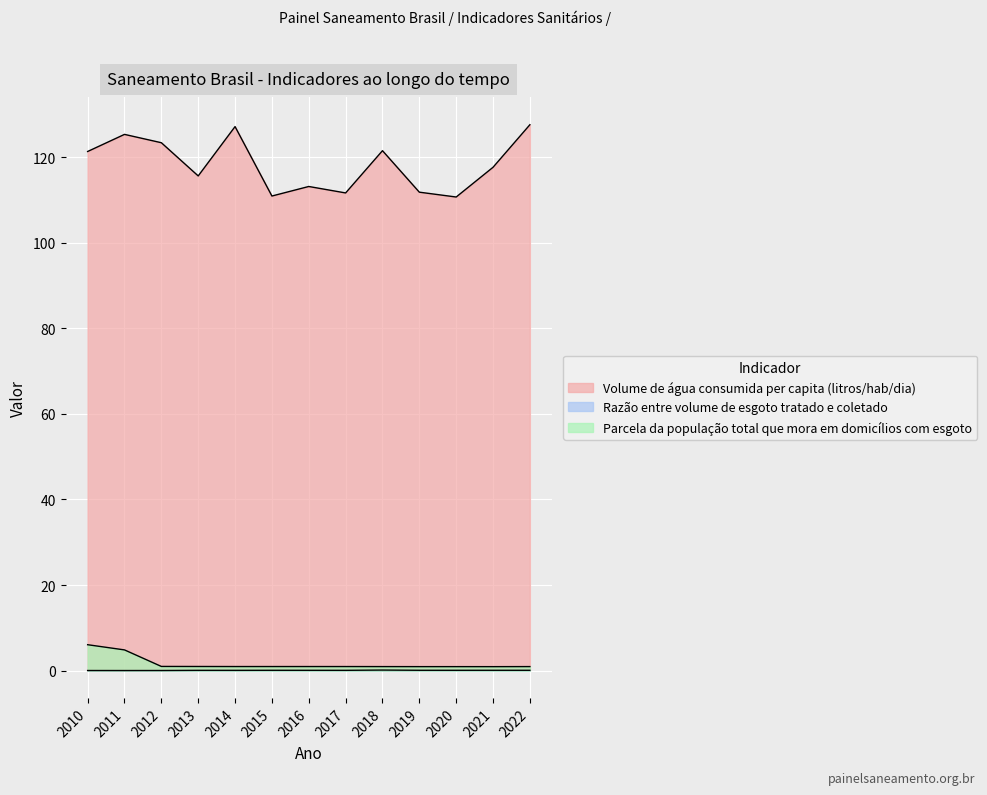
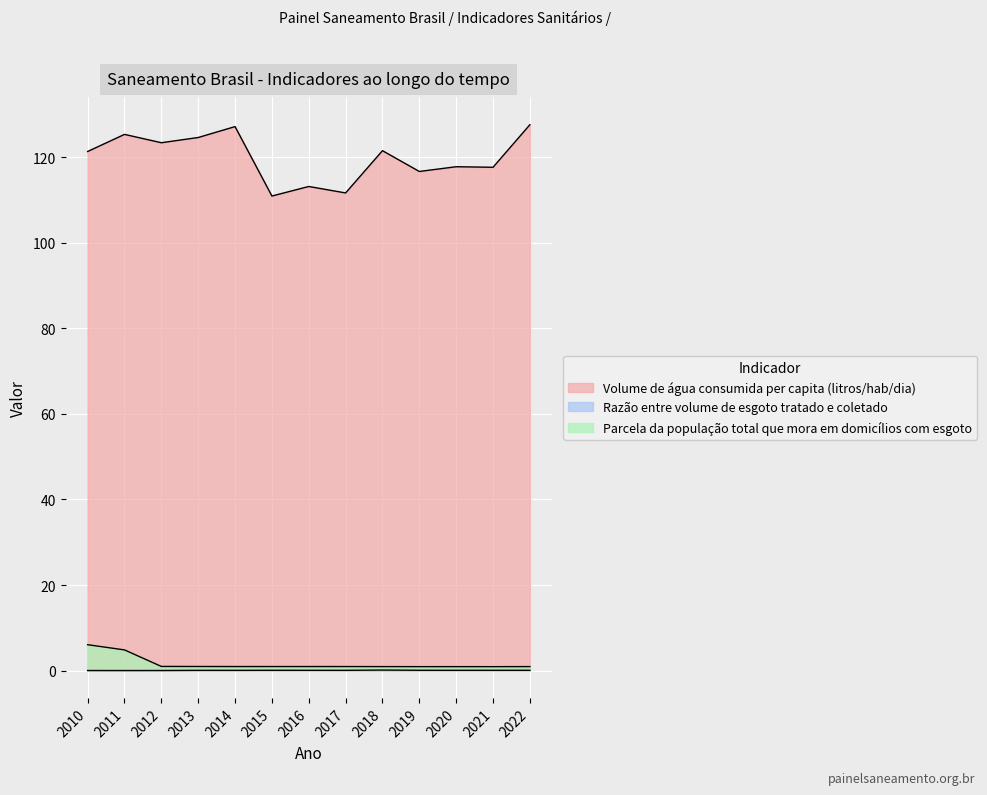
  {
    "Volume de água consumida per capita (litros/hab/dia)": {
      "2010": 121,
      "2011": 125,
      "2012": 123,
-     "2013": 116,
+     "2013": 125,
      "2014": 127,
      "2015": 111,
      "2016": 113,
      "2017": 112,
      "2018": 122,
-     "2019": 112,
-     "2020": 111,
+     "2019": 117,
+     "2020": 118,
      "2021": 118,
      "2022": 128
    },
    "Razão entre volume de esgoto tratado e coletado": {
      "2010": 0,
      "2011": 0,
      "2012": 0,
      "2013": 0,
      "2014": 0,
      "2015": 0,
      "2016": 0,
      "2017": 0,
      "2018": 0,
      "2019": 0,
      "2020": 0,
      "2021": 0,
      "2022": 0
    },
    "Parcela da população total que mora em domicílios com esgoto": {
      "2010": 6,
      "2011": 5,
      "2012": 1,
      "2013": 1,
      "2014": 1,
      "2015": 1,
      "2016": 1,
      "2017": 1,
      "2018": 1,
      "2019": 1,
      "2020": 1,
      "2021": 1,
      "2022": 1
    }
  }
